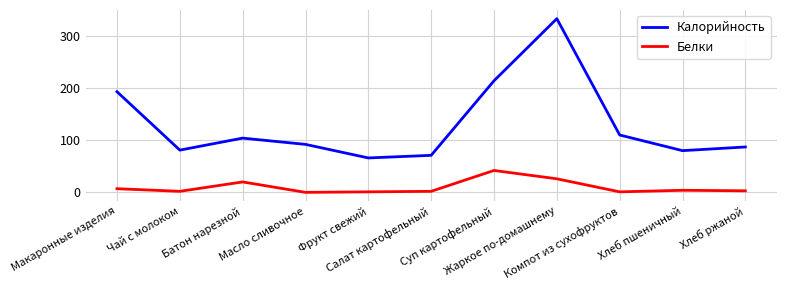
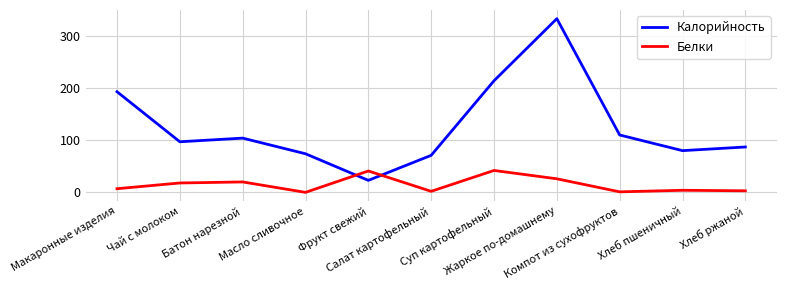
  {
    "Калорийность": {
      "Макаронные изделия": 190,
-     "Чай с молоком": 80,
+     "Чай с молоком": 100,
      "Батон нарезной": 100,
-     "Масло сливочное": 90,
-     "Фрукт свежий": 70,
+     "Масло сливочное": 70,
+     "Фрукт свежий": 20,
      "Салат картофельный": 70,
      "Суп картофельный": 210,
      "Жаркое по-домашнему": 330,
      "Компот из сухофруктов": 110,
      "Хлеб пшеничный": 80,
      "Хлеб ржаной": 90
    },
    "Белки": {
      "Макаронные изделия": 10,
-     "Чай с молоком": 0,
+     "Чай с молоком": 20,
      "Батон нарезной": 20,
      "Масло сливочное": 0,
-     "Фрукт свежий": 0,
+     "Фрукт свежий": 40,
      "Салат картофельный": 0,
      "Суп картофельный": 40,
      "Жаркое по-домашнему": 30,
      "Компот из сухофруктов": 0,
      "Хлеб пшеничный": 0,
      "Хлеб ржаной": 0
    }
  }
